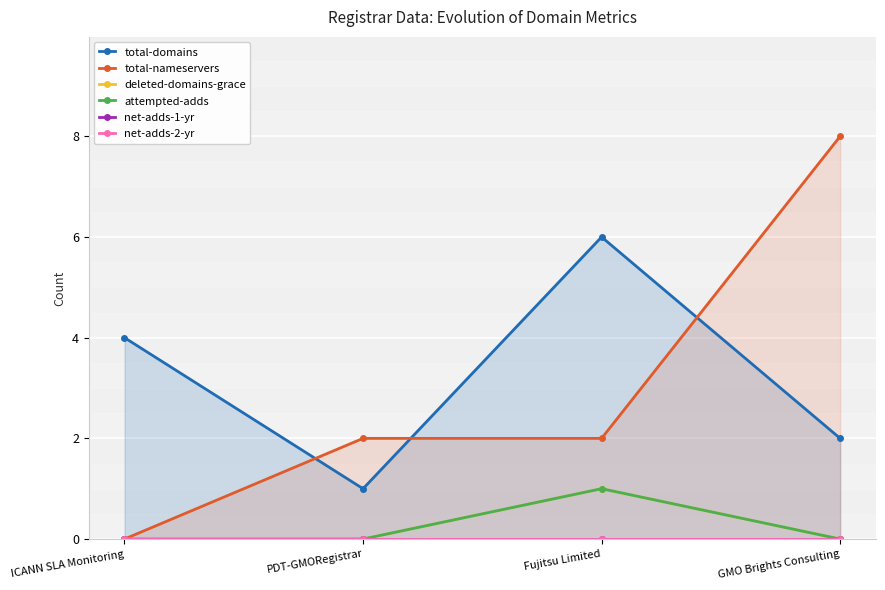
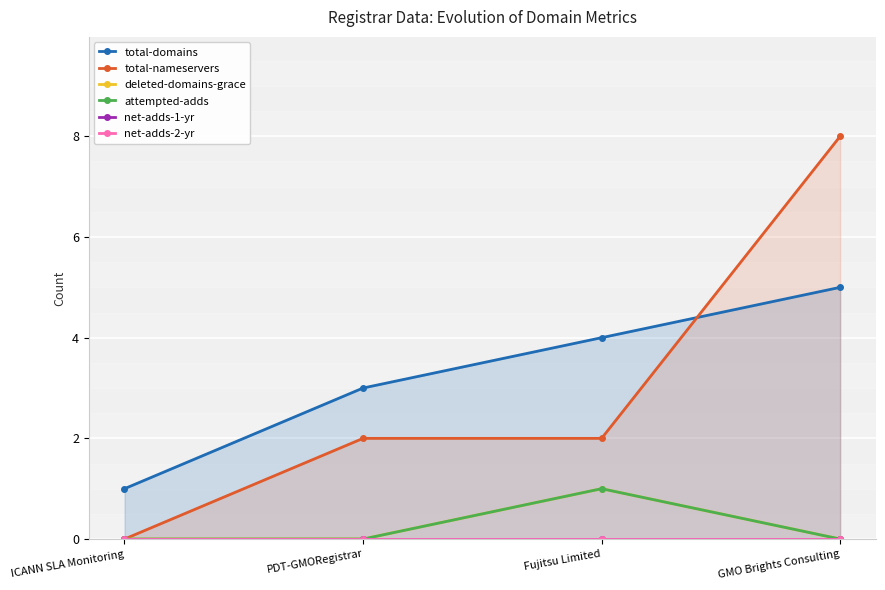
  {
    "total-domains": {
-     "ICANN SLA Monitoring": 4,
-     "PDT-GMORegistrar": 1,
-     "Fujitsu Limited": 6,
-     "GMO Brights Consulting": 2
+     "ICANN SLA Monitoring": 1,
+     "PDT-GMORegistrar": 3,
+     "Fujitsu Limited": 4,
+     "GMO Brights Consulting": 5
    },
    "total-nameservers": {
      "PDT-GMORegistrar": 2,
      "Fujitsu Limited": 2,
      "GMO Brights Consulting": 8
    },
    "attempted-adds": {
      "Fujitsu Limited": 1
    },
    "net-adds-2-yr": {
      "Fujitsu Limited": 0
    }
  }
